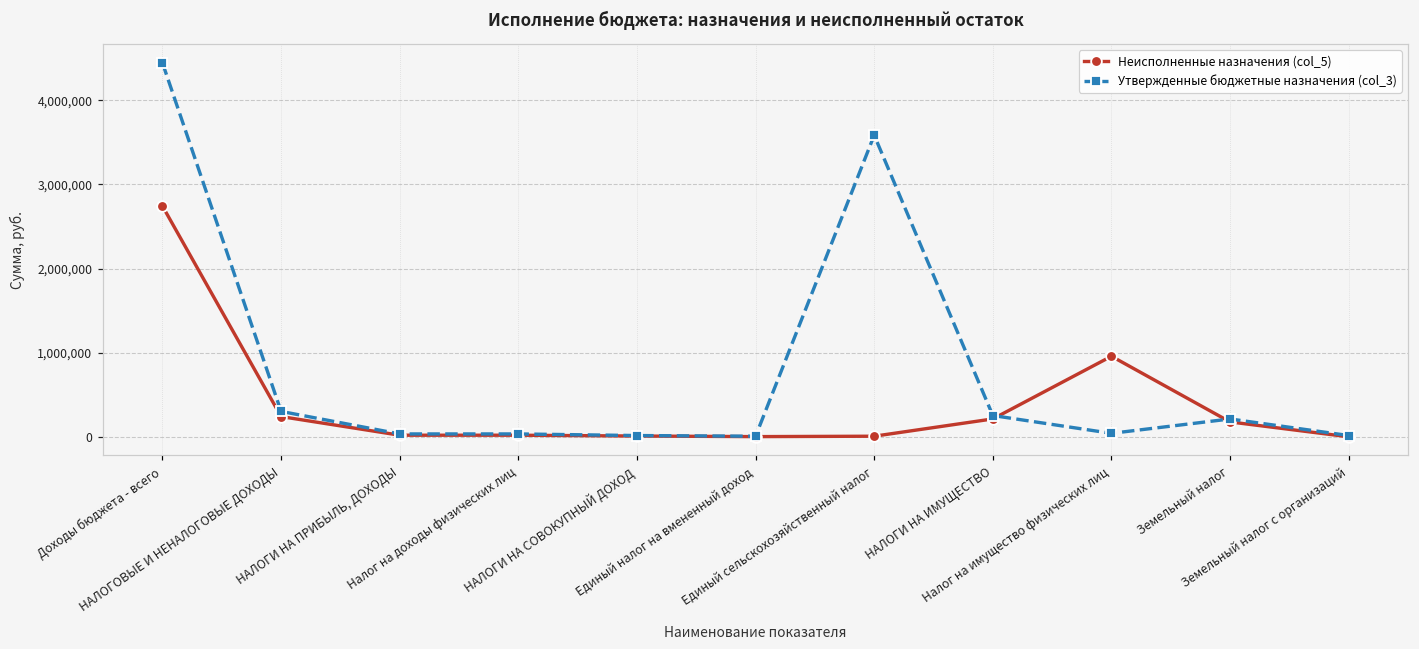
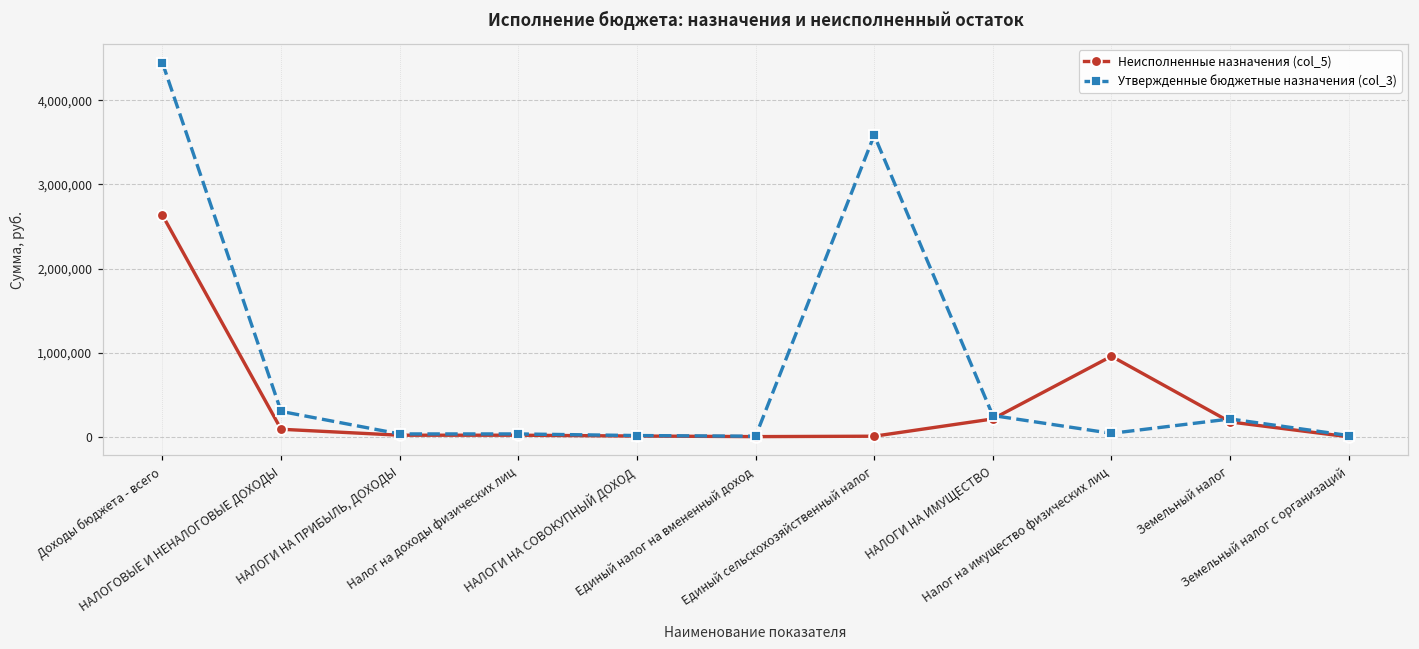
  {
    "Неисполненные назначения (col_5)": {
-     "Доходы бюджета - всего": "2,700,000",
-     "НАЛОГОВЫЕ И НЕНАЛОГОВЫЕ ДОХОДЫ": "200,000",
+     "Доходы бюджета - всего": "2,600,000",
+     "НАЛОГОВЫЕ И НЕНАЛОГОВЫЕ ДОХОДЫ": "100,000",
      "Единый сельскохозяйственный налог": "0",
      "НАЛОГИ НА ИМУЩЕСТВО": "200,000",
      "Налог на имущество физических лиц": "1,000,000",
      "Земельный налог": "200,000"
    },
    "Утвержденные бюджетные назначения (col_3)": {
      "Доходы бюджета - всего": "4,400,000",
      "НАЛОГОВЫЕ И НЕНАЛОГОВЫЕ ДОХОДЫ": "300,000",
      "Единый сельскохозяйственный налог": "3,600,000",
      "НАЛОГИ НА ИМУЩЕСТВО": "300,000",
      "Налог на имущество физических лиц": "0",
      "Земельный налог": "200,000"
    }
  }
